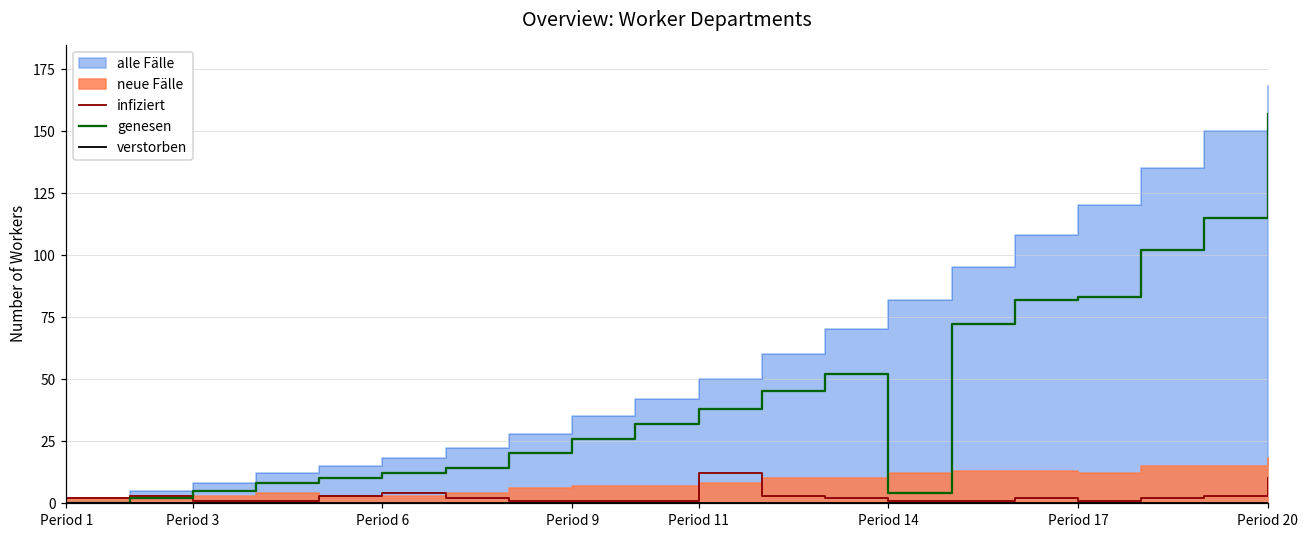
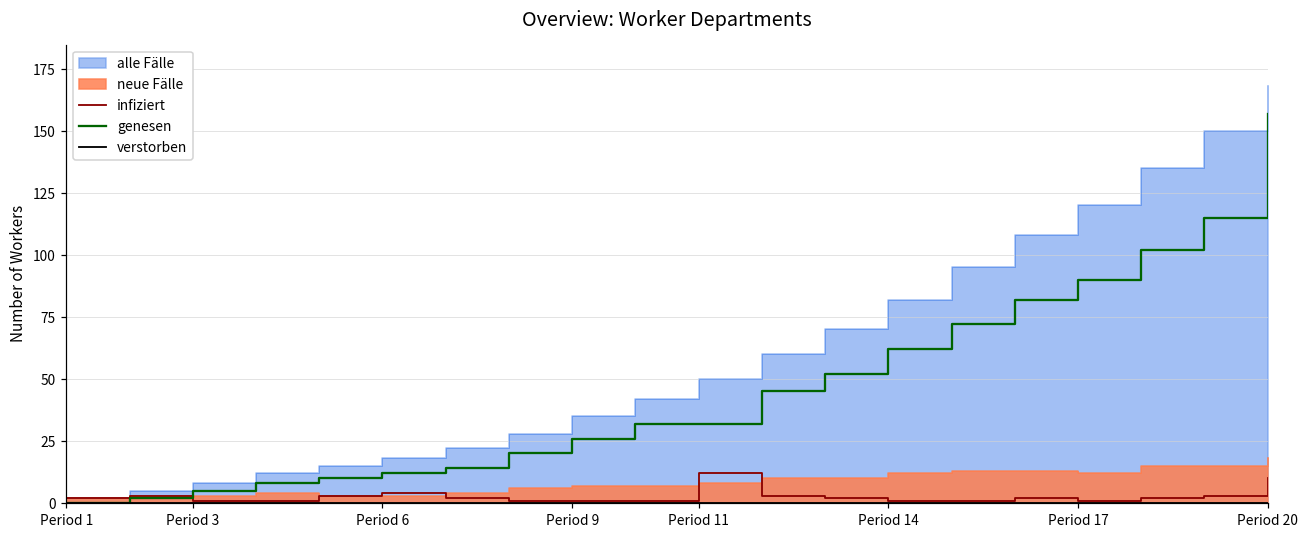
  {
    "infiziert": {
      "Period 11": 12,
      "Period 20": 10
    },
    "genesen": {
      "Period 6": 12,
      "Period 9": 26,
-     "Period 11": 38,
-     "Period 14": 4,
-     "Period 17": 83,
+     "Period 11": 32,
+     "Period 14": 62,
+     "Period 17": 90,
      "Period 20": 157
    },
    "verstorben": {
      "Period 6": 0,
      "Period 11": 0,
      "Period 20": 0
    }
  }
